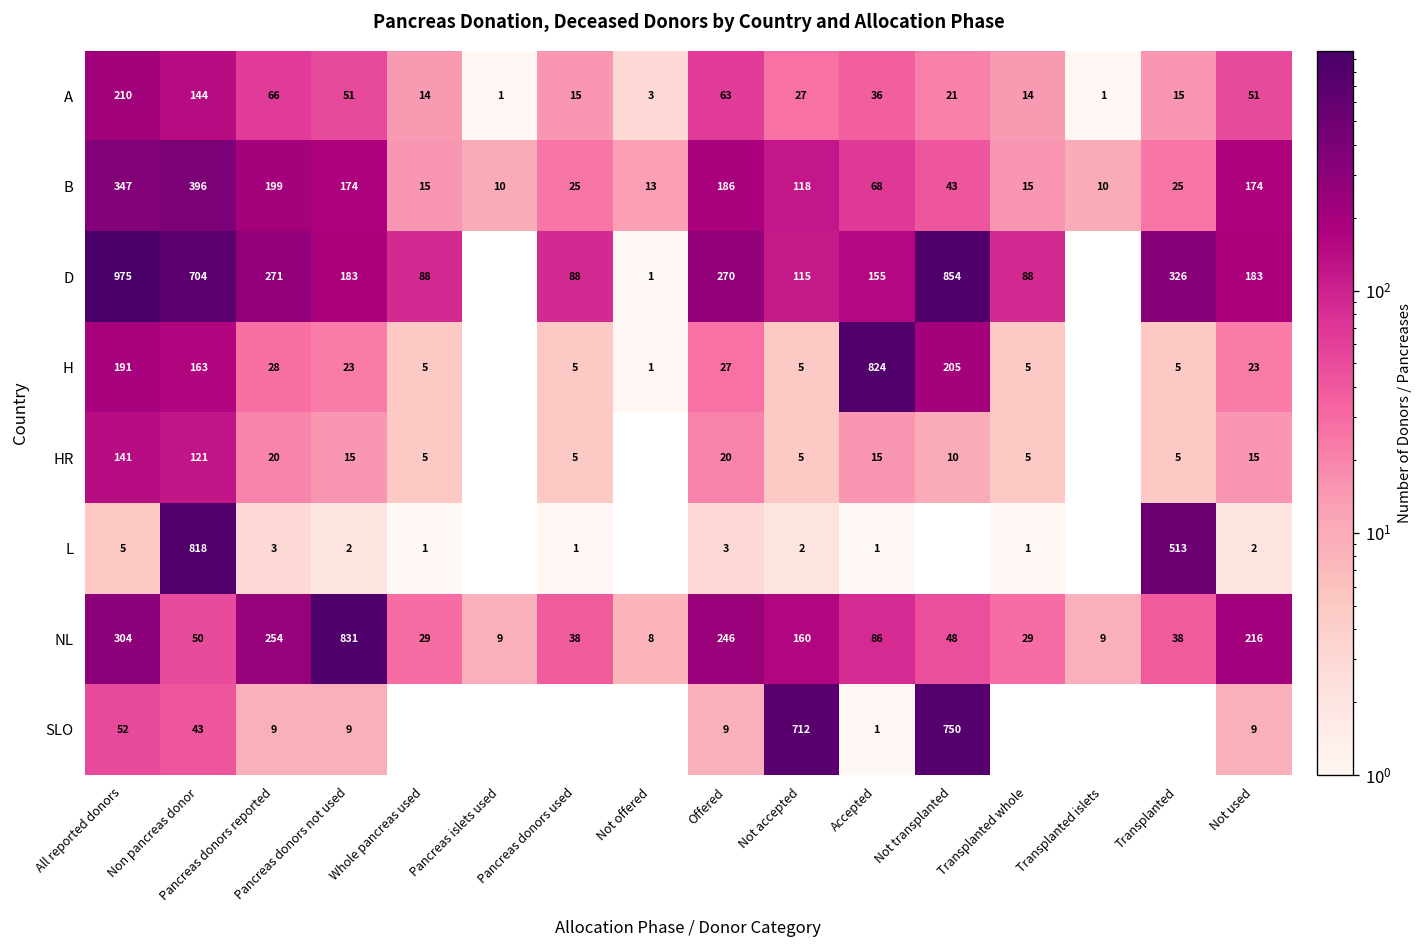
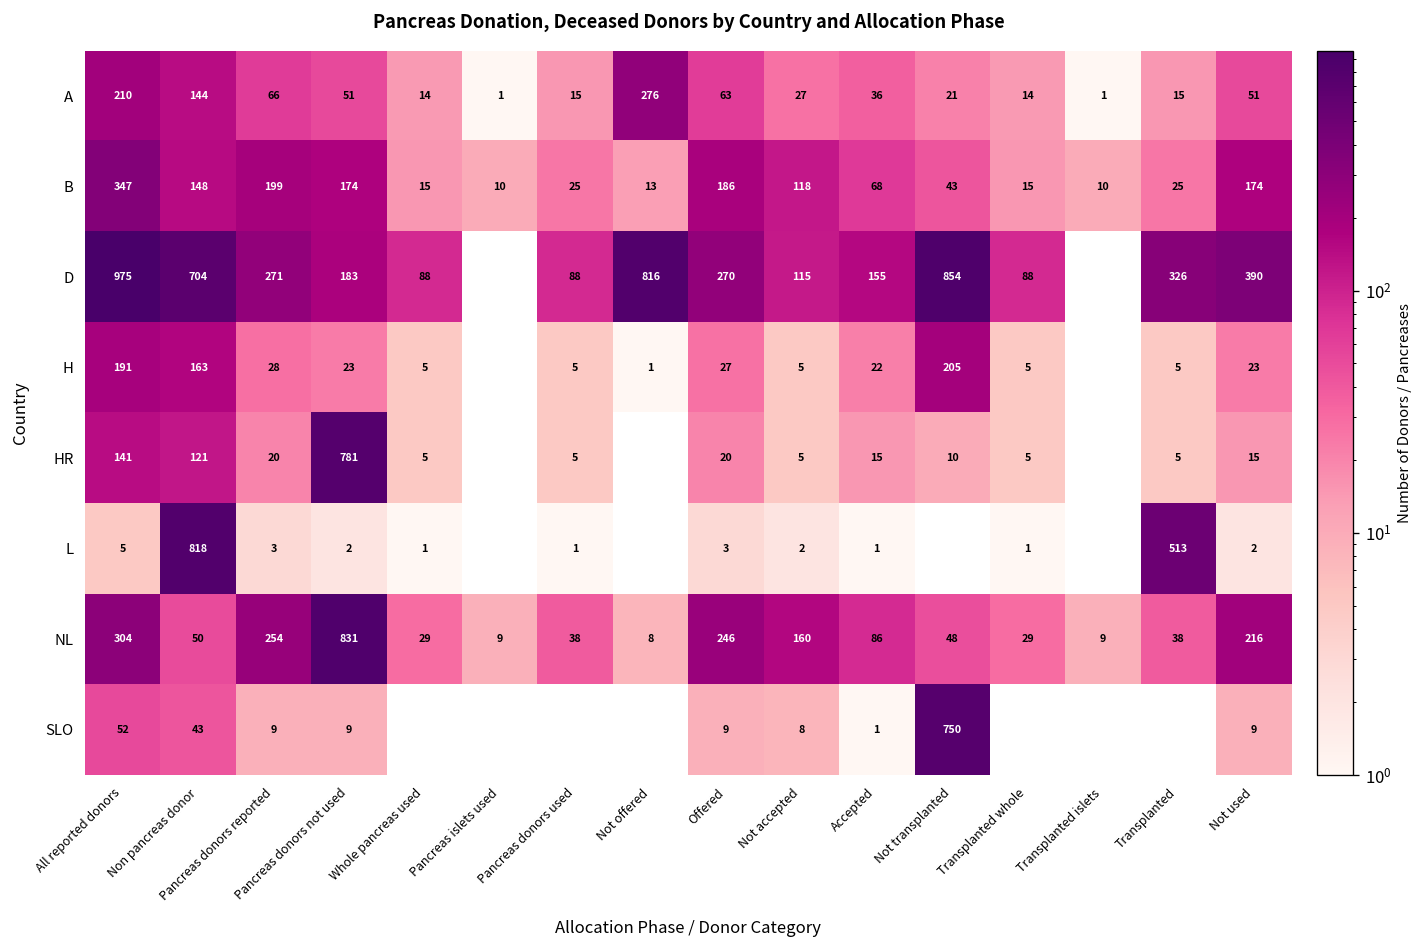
  {
    "A": {
      "All reported donors": 210,
      "Non pancreas donor": 144,
      "Pancreas donors reported": 66,
      "Pancreas donors not used": 51,
      "Whole pancreas used": 14,
      "Pancreas islets used": 1,
      "Pancreas donors used": 15,
-     "Not offered": 3,
+     "Not offered": 276,
      "Offered": 63,
      "Not accepted": 27,
      "Accepted": 36,
      "Not transplanted": 21,
      "Transplanted whole": 14,
      "Transplanted islets": 1,
      "Transplanted": 15,
      "Not used": 51
    },
    "B": {
      "All reported donors": 347,
-     "Non pancreas donor": 396,
+     "Non pancreas donor": 148,
      "Pancreas donors reported": 199,
      "Pancreas donors not used": 174,
      "Whole pancreas used": 15,
      "Pancreas islets used": 10,
      "Pancreas donors used": 25,
      "Not offered": 13,
      "Offered": 186,
      "Not accepted": 118,
      "Accepted": 68,
      "Not transplanted": 43,
      "Transplanted whole": 15,
      "Transplanted islets": 10,
      "Transplanted": 25,
      "Not used": 174
    },
    "D": {
      "All reported donors": 975,
      "Non pancreas donor": 704,
      "Pancreas donors reported": 271,
      "Pancreas donors not used": 183,
      "Whole pancreas used": 88,
      "Pancreas donors used": 88,
-     "Not offered": 1,
+     "Not offered": 816,
      "Offered": 270,
      "Not accepted": 115,
      "Accepted": 155,
      "Not transplanted": 854,
      "Transplanted whole": 88,
      "Transplanted": 326,
-     "Not used": 183
+     "Not used": 390
    },
    "H": {
      "All reported donors": 191,
      "Non pancreas donor": 163,
      "Pancreas donors reported": 28,
      "Pancreas donors not used": 23,
      "Whole pancreas used": 5,
      "Pancreas donors used": 5,
      "Not offered": 1,
      "Offered": 27,
      "Not accepted": 5,
-     "Accepted": 824,
+     "Accepted": 22,
      "Not transplanted": 205,
      "Transplanted whole": 5,
      "Transplanted": 5,
      "Not used": 23
    },
    "HR": {
      "All reported donors": 141,
      "Non pancreas donor": 121,
      "Pancreas donors reported": 20,
-     "Pancreas donors not used": 15,
+     "Pancreas donors not used": 781,
      "Whole pancreas used": 5,
      "Pancreas donors used": 5,
      "Offered": 20,
      "Not accepted": 5,
      "Accepted": 15,
      "Not transplanted": 10,
      "Transplanted whole": 5,
      "Transplanted": 5,
      "Not used": 15
    },
    "L": {
      "All reported donors": 5,
      "Non pancreas donor": 818,
      "Pancreas donors reported": 3,
      "Pancreas donors not used": 2,
      "Whole pancreas used": 1,
      "Pancreas donors used": 1,
      "Offered": 3,
      "Not accepted": 2,
      "Accepted": 1,
      "Transplanted whole": 1,
      "Transplanted": 513,
      "Not used": 2
    },
    "NL": {
      "All reported donors": 304,
      "Non pancreas donor": 50,
      "Pancreas donors reported": 254,
      "Pancreas donors not used": 831,
      "Whole pancreas used": 29,
      "Pancreas islets used": 9,
      "Pancreas donors used": 38,
      "Not offered": 8,
      "Offered": 246,
      "Not accepted": 160,
      "Accepted": 86,
      "Not transplanted": 48,
      "Transplanted whole": 29,
      "Transplanted islets": 9,
      "Transplanted": 38,
      "Not used": 216
    },
    "SLO": {
      "All reported donors": 52,
      "Non pancreas donor": 43,
      "Pancreas donors reported": 9,
      "Pancreas donors not used": 9,
      "Offered": 9,
-     "Not accepted": 712,
+     "Not accepted": 8,
      "Accepted": 1,
      "Not transplanted": 750,
      "Not used": 9
    }
  }
